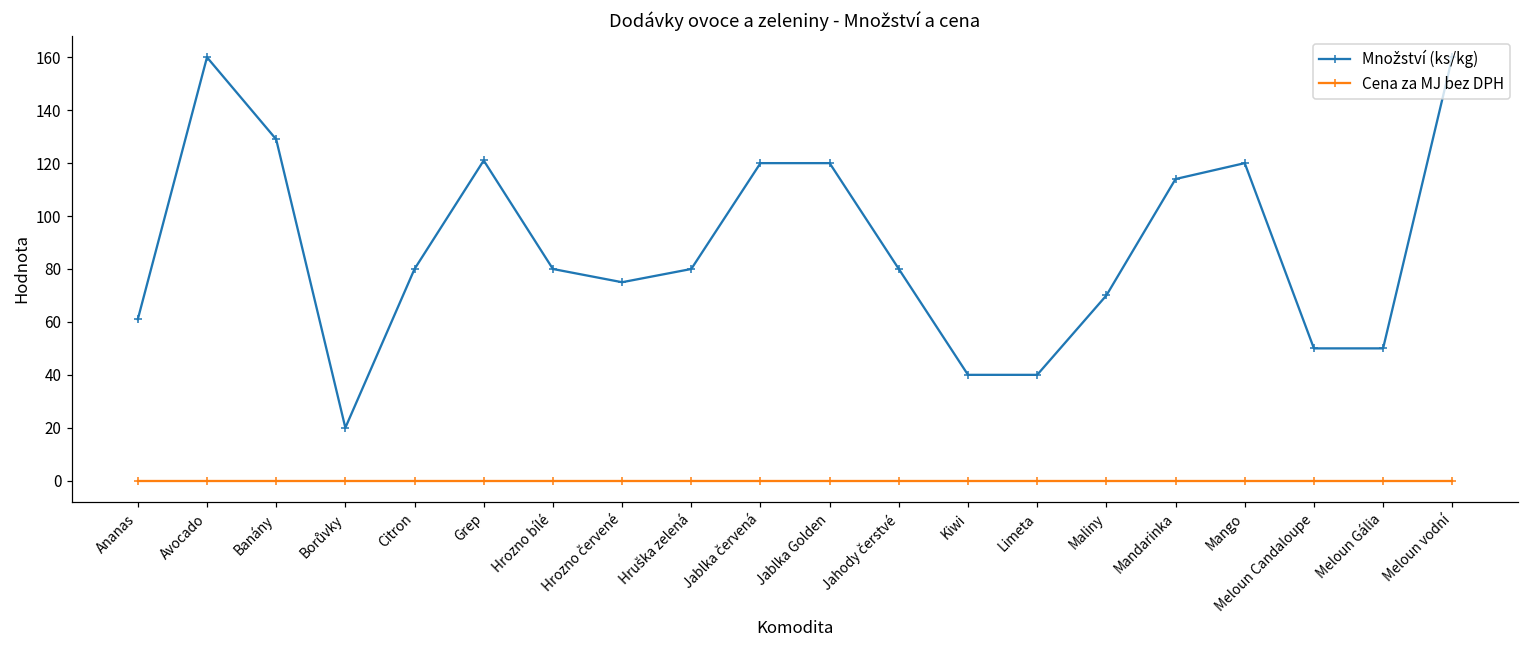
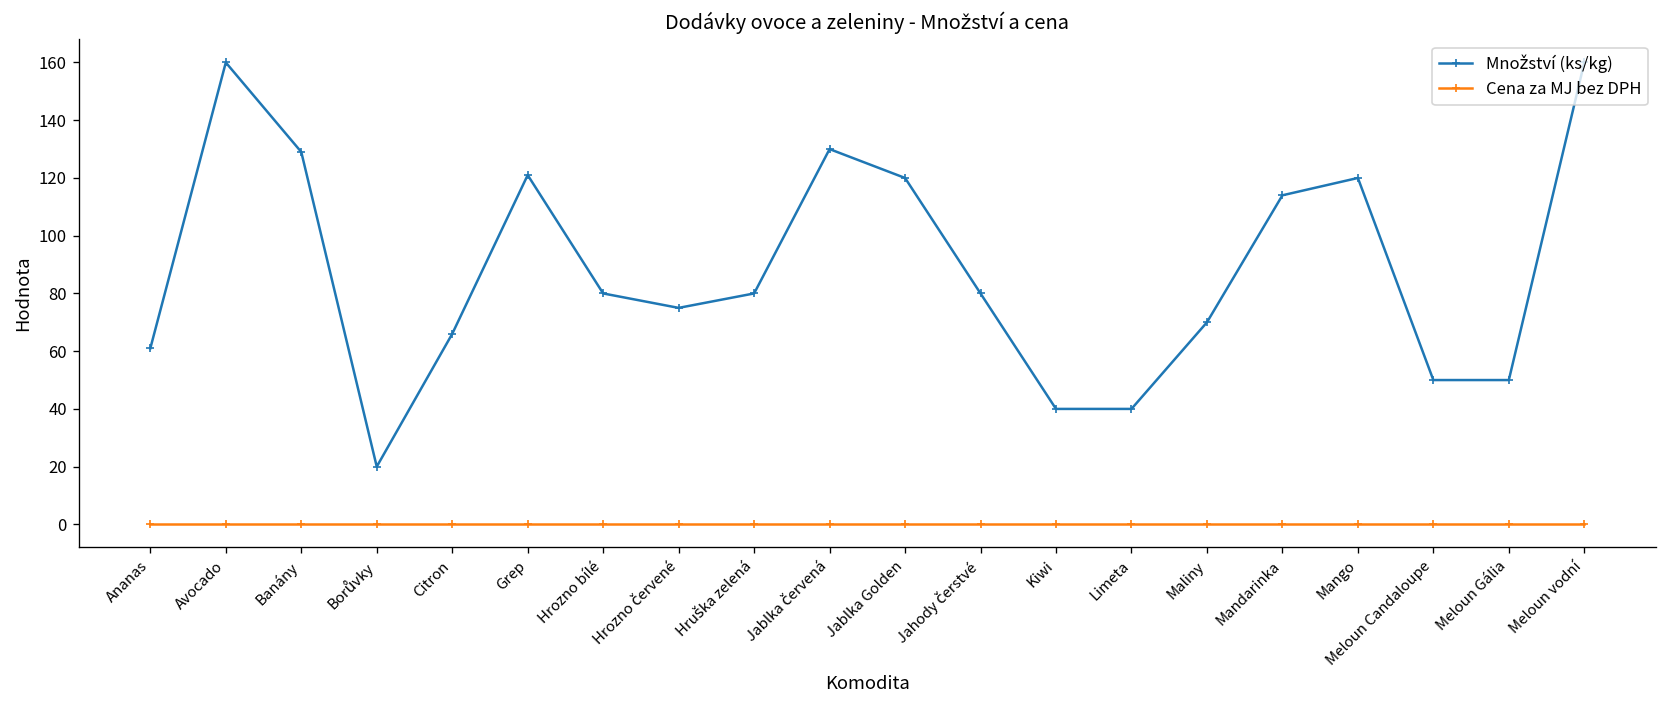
  {
    "Množství (ks/kg)": {
      "Ananas": 61,
      "Avocado": 160,
      "Banány": 129,
      "Borůvky": 20,
-     "Citron": 80,
+     "Citron": 66,
      "Grep": 121,
      "Hrozno bílé": 80,
      "Hrozno červené": 75,
      "Hruška zelená": 80,
-     "Jablka červená": 120,
+     "Jablka červená": 130,
      "Jablka Golden": 120,
      "Jahody čerstvé": 80,
      "Kiwi": 40,
      "Limeta": 40,
      "Maliny": 70,
      "Mandarinka": 114,
      "Mango": 120,
      "Meloun Candaloupe": 50,
      "Meloun Gália": 50
    },
    "Cena za MJ bez DPH": {
      "Ananas": 0,
      "Avocado": 0,
      "Banány": 0,
      "Borůvky": 0,
      "Citron": 0,
      "Grep": 0,
      "Hrozno bílé": 0,
      "Hrozno červené": 0,
      "Hruška zelená": 0,
      "Jablka červená": 0,
      "Jablka Golden": 0,
      "Jahody čerstvé": 0,
      "Kiwi": 0,
      "Limeta": 0,
      "Maliny": 0,
      "Mandarinka": 0,
      "Mango": 0,
      "Meloun Candaloupe": 0,
      "Meloun Gália": 0,
      "Meloun vodní": 0
    }
  }
